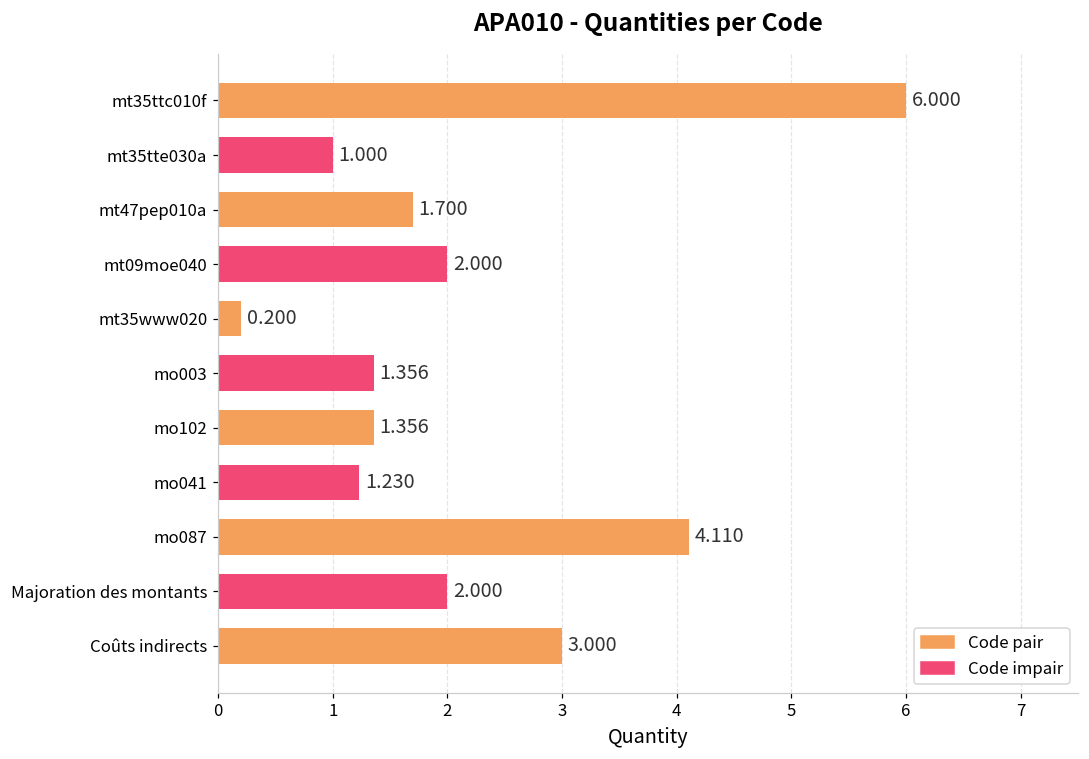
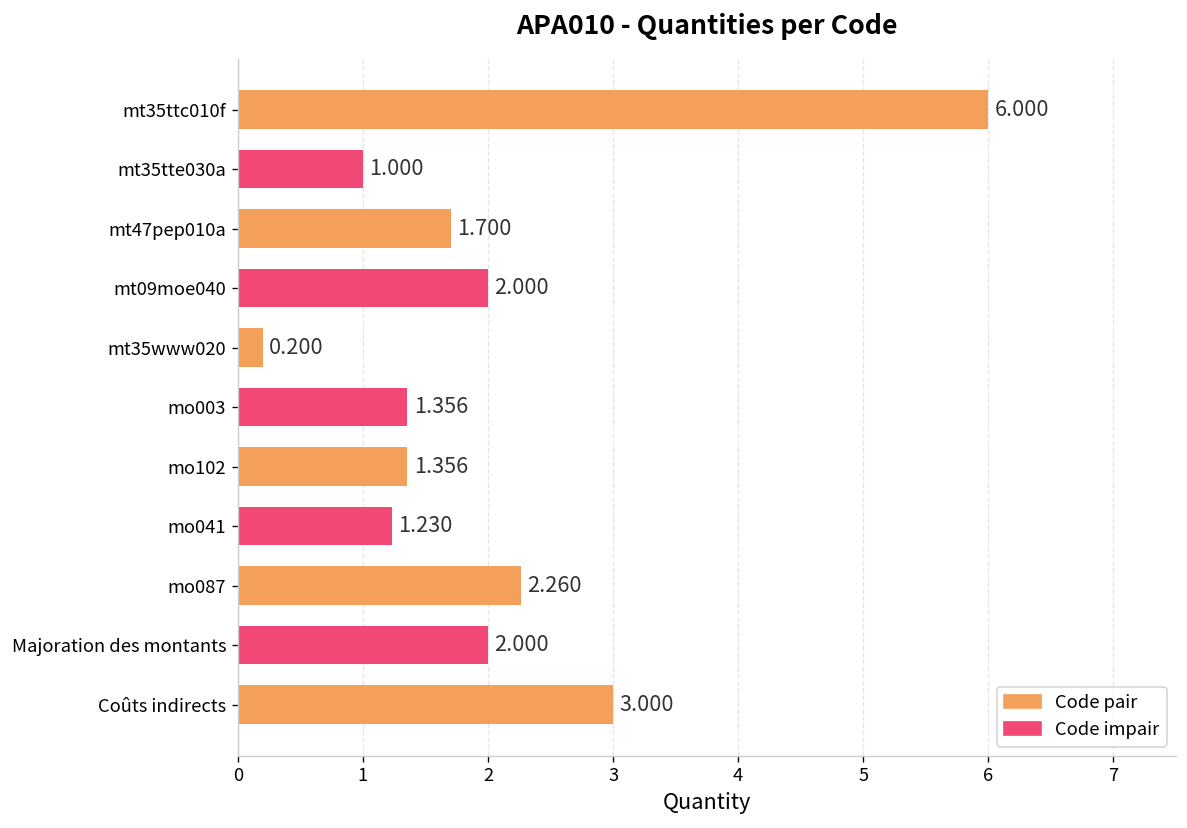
  {
    "mt35ttc010f": 6.000,
    "mt35tte030a": 1.000,
    "mt47pep010a": 1.700,
    "mt09moe040": 2.000,
    "mt35www020": 0.200,
    "mo003": 1.356,
    "mo102": 1.356,
    "mo041": 1.230,
-   "mo087": 4.110,
+   "mo087": 2.260,
    "Majoration des montants": 2.000,
    "Coûts indirects": 3.000
  }
